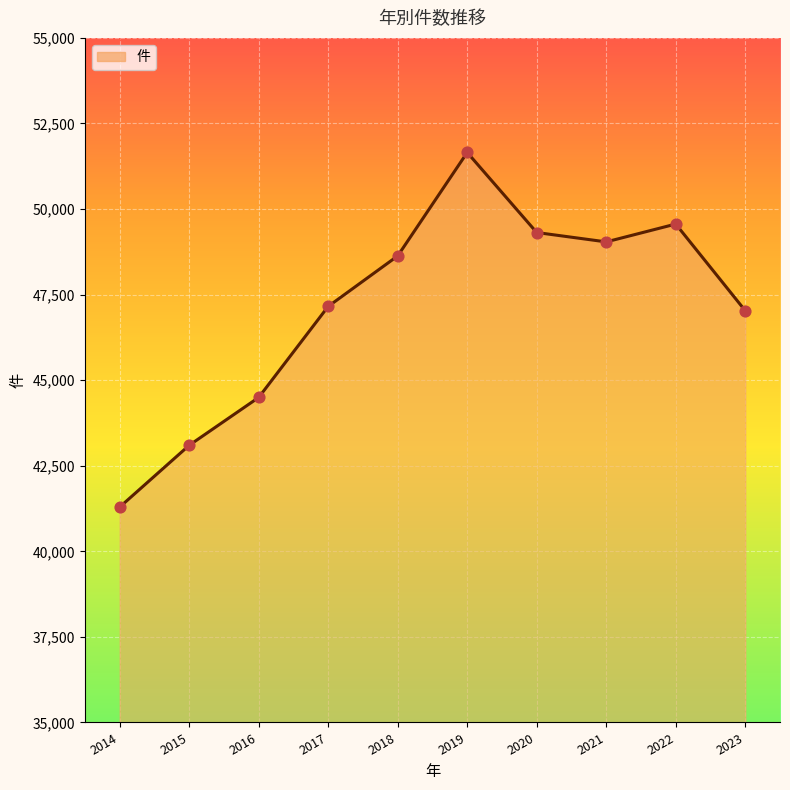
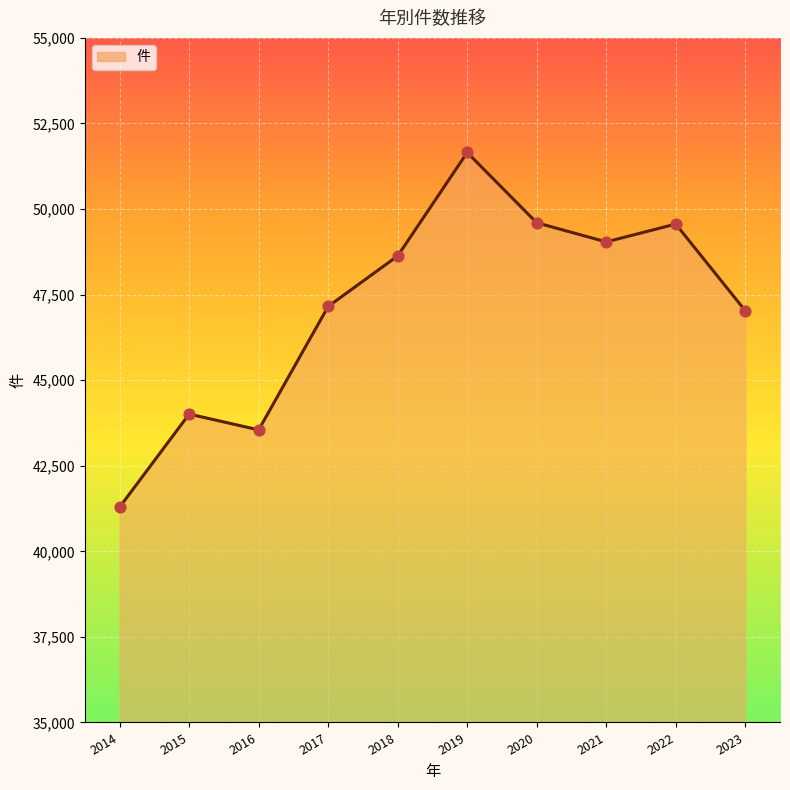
  {
    "2014": "41,300",
-   "2015": "43,100",
-   "2016": "44,500",
+   "2015": "44,000",
+   "2016": "43,500",
    "2017": "47,200",
    "2018": "48,600",
    "2019": "51,700",
-   "2020": "49,300",
+   "2020": "49,600",
    "2021": "49,000",
    "2022": "49,600",
    "2023": "47,000"
  }
